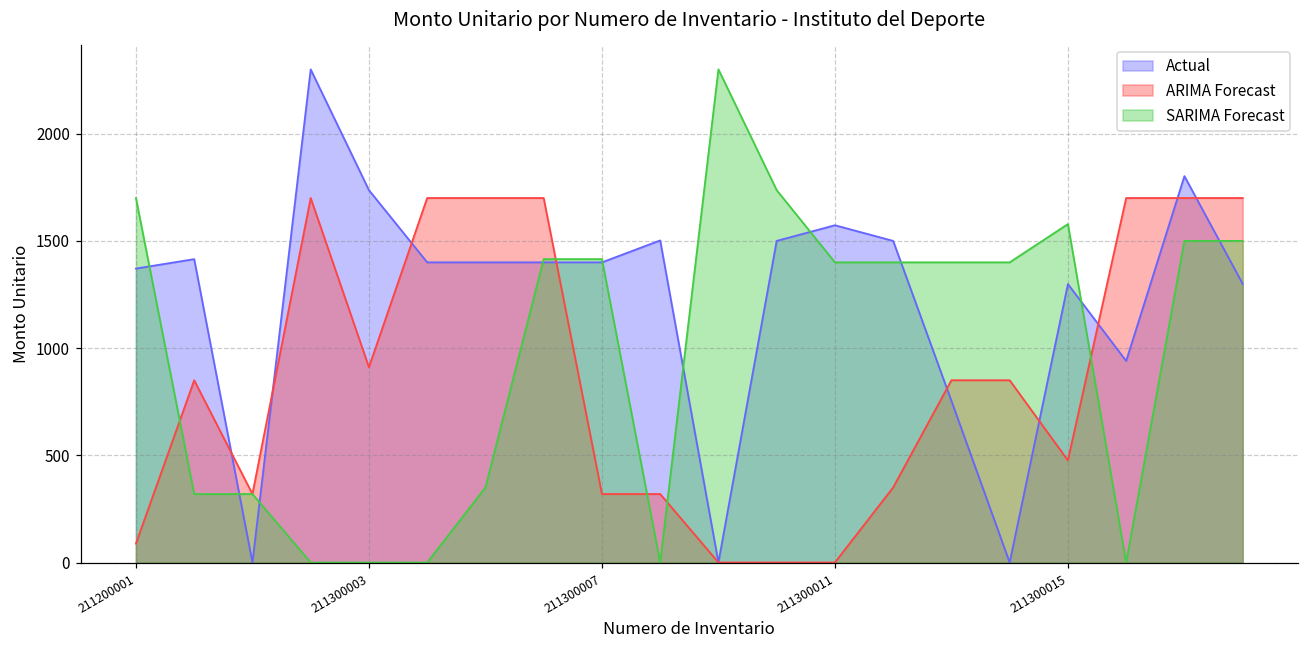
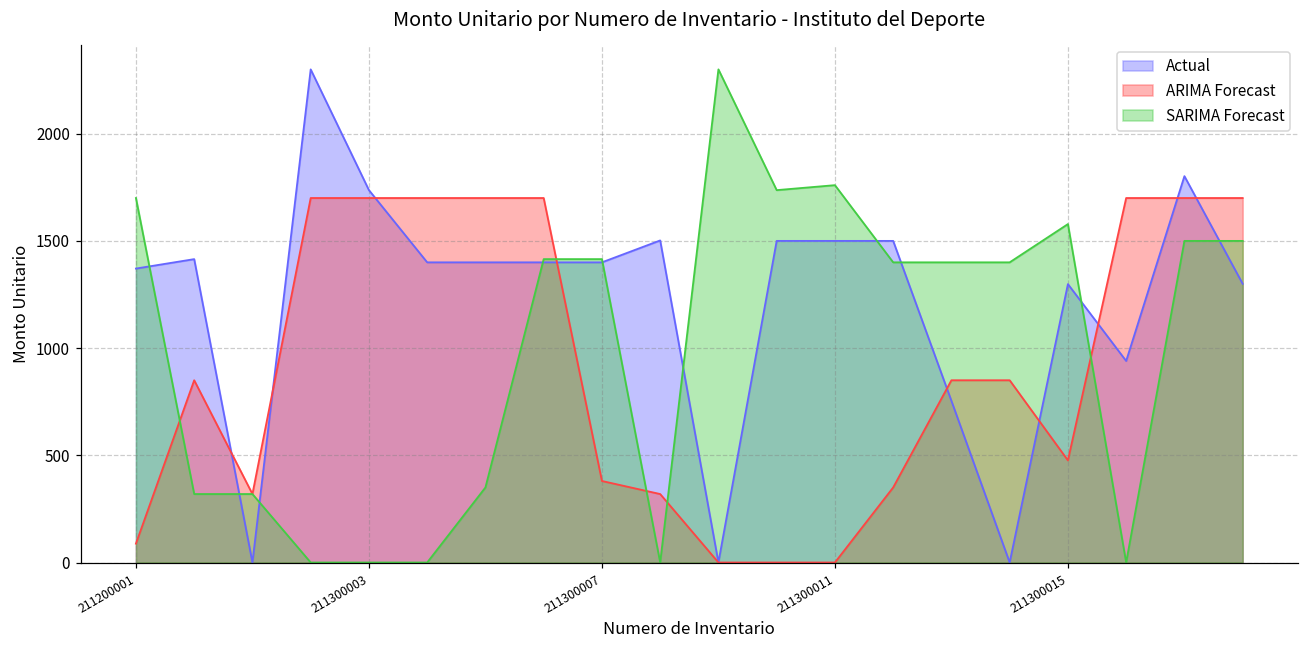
  {
    "Actual": {
      "211200001": 1370,
      "211300003": 1740,
      "211300007": 1400,
-     "211300011": 1570,
+     "211300011": 1500,
      "211300015": 1300
    },
    "ARIMA Forecast": {
      "211200001": 90,
-     "211300003": 910,
-     "211300007": 320,
+     "211300003": 1700,
+     "211300007": 380,
      "211300011": 0,
      "211300015": 480
    },
    "SARIMA Forecast": {
      "211200001": 1700,
      "211300003": 0,
      "211300007": 1420,
-     "211300011": 1400,
+     "211300011": 1760,
      "211300015": 1580
    }
  }
